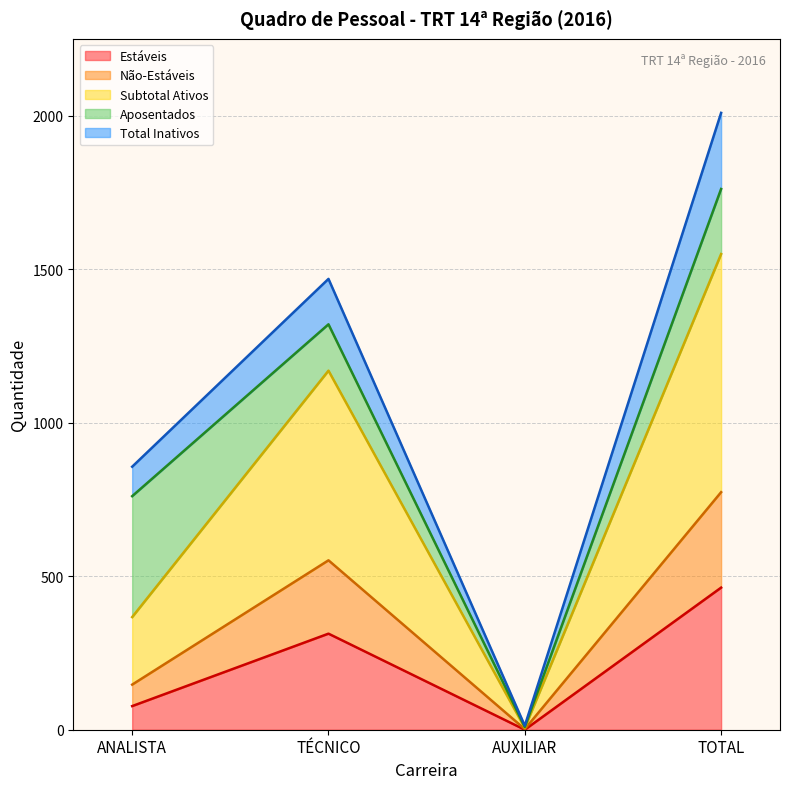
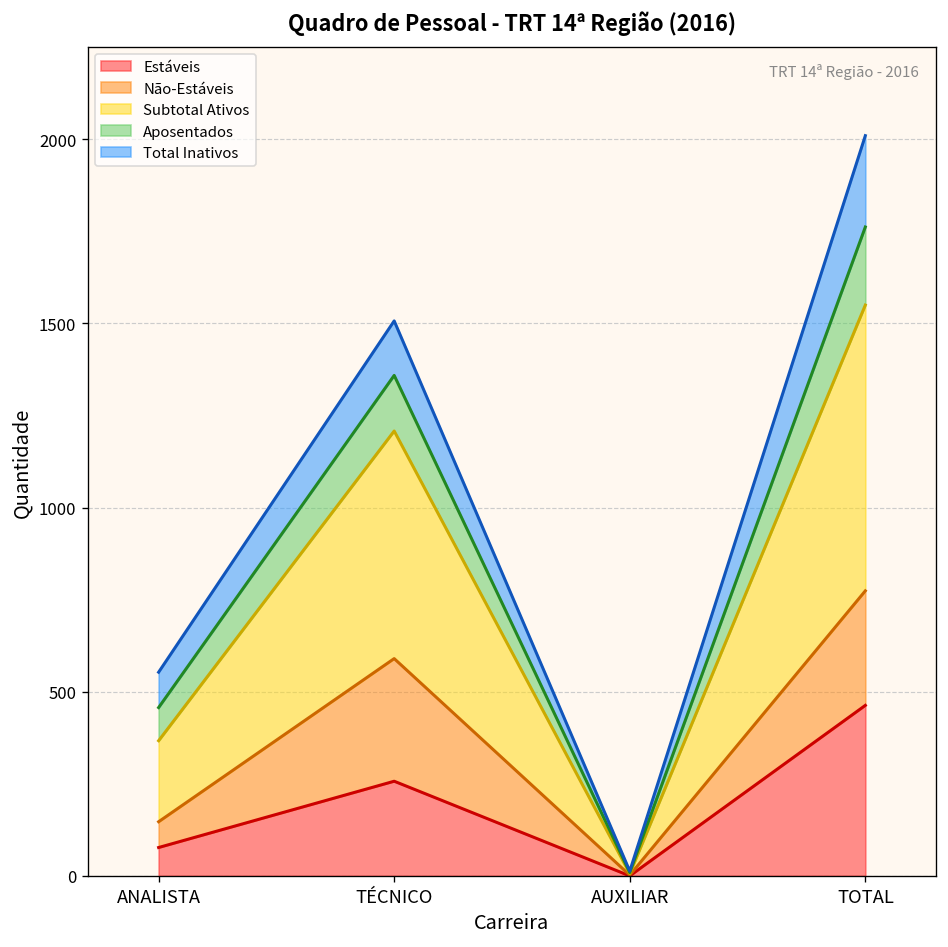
  {
    "Estáveis": {
      "ANALISTA": 80,
-     "TÉCNICO": 310,
+     "TÉCNICO": 260,
      "TOTAL": 460
    },
    "Não-Estáveis": {
      "ANALISTA": 70,
-     "TÉCNICO": 240,
+     "TÉCNICO": 330,
      "TOTAL": 310
    },
    "Subtotal Ativos": {
      "ANALISTA": 220,
      "TÉCNICO": 620,
      "TOTAL": 780
    },
    "Aposentados": {
-     "ANALISTA": 390,
+     "ANALISTA": 90,
      "TÉCNICO": 150,
      "TOTAL": 210
    },
    "Total Inativos": {
      "ANALISTA": 100,
      "TÉCNICO": 150,
      "TOTAL": 250
    }
  }
